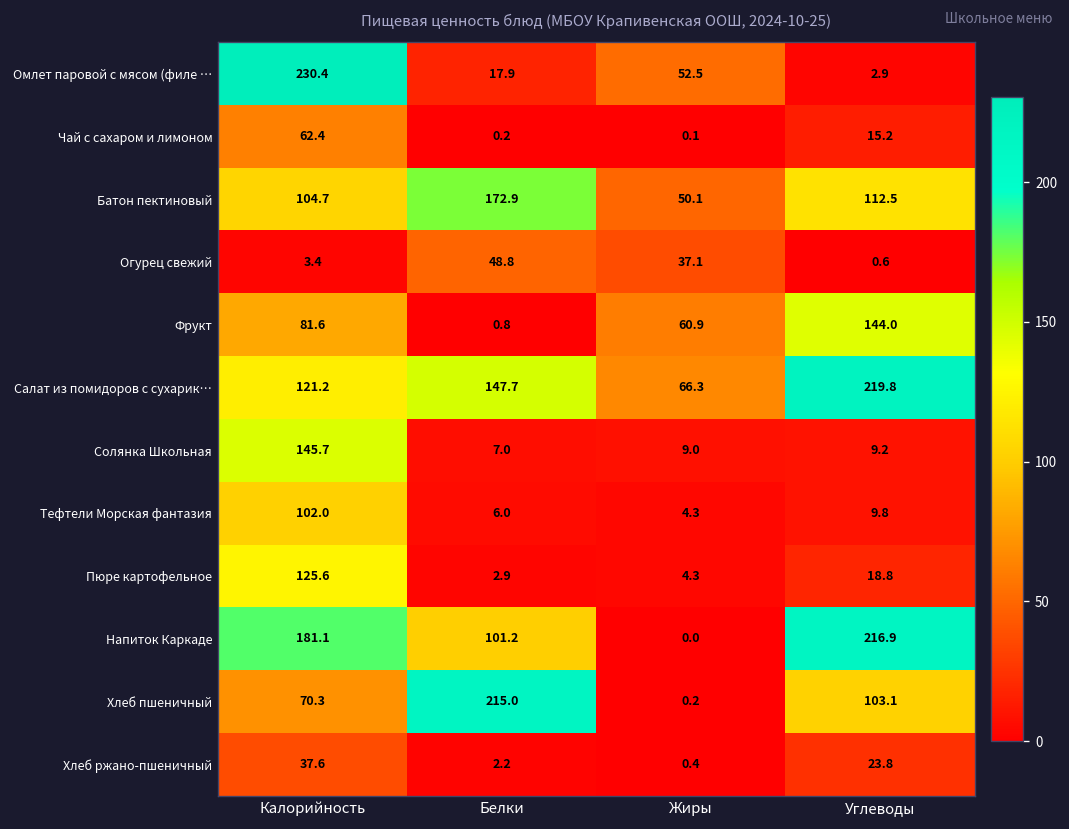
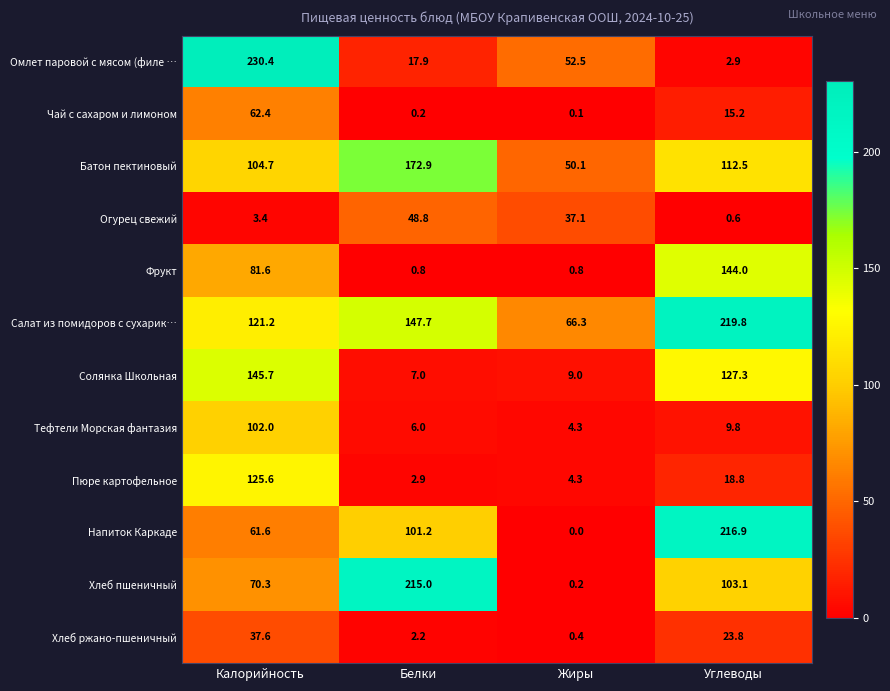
  {
    "Омлет паровой с мясом (филе …": {
      "Калорийность": 230.4,
      "Белки": 17.9,
      "Жиры": 52.5,
      "Углеводы": 2.9
    },
    "Чай с сахаром и лимоном": {
      "Калорийность": 62.4,
      "Белки": 0.2,
      "Жиры": 0.1,
      "Углеводы": 15.2
    },
    "Батон пектиновый": {
      "Калорийность": 104.7,
      "Белки": 172.9,
      "Жиры": 50.1,
      "Углеводы": 112.5
    },
    "Огурец свежий": {
      "Калорийность": 3.4,
      "Белки": 48.8,
      "Жиры": 37.1,
      "Углеводы": 0.6
    },
    "Фрукт": {
      "Калорийность": 81.6,
      "Белки": 0.8,
-     "Жиры": 60.9,
+     "Жиры": 0.8,
      "Углеводы": 144.0
    },
    "Салат из помидоров с сухарик…": {
      "Калорийность": 121.2,
      "Белки": 147.7,
      "Жиры": 66.3,
      "Углеводы": 219.8
    },
    "Солянка Школьная": {
      "Калорийность": 145.7,
      "Белки": 7.0,
      "Жиры": 9.0,
-     "Углеводы": 9.2
+     "Углеводы": 127.3
    },
    "Тефтели Морская фантазия": {
      "Калорийность": 102.0,
      "Белки": 6.0,
      "Жиры": 4.3,
      "Углеводы": 9.8
    },
    "Пюре картофельное": {
      "Калорийность": 125.6,
      "Белки": 2.9,
      "Жиры": 4.3,
      "Углеводы": 18.8
    },
    "Напиток Каркаде": {
-     "Калорийность": 181.1,
+     "Калорийность": 61.6,
      "Белки": 101.2,
      "Жиры": 0.0,
      "Углеводы": 216.9
    },
    "Хлеб пшеничный": {
      "Калорийность": 70.3,
      "Белки": 215.0,
      "Жиры": 0.2,
      "Углеводы": 103.1
    },
    "Хлеб ржано-пшеничный": {
      "Калорийность": 37.6,
      "Белки": 2.2,
      "Жиры": 0.4,
      "Углеводы": 23.8
    }
  }
